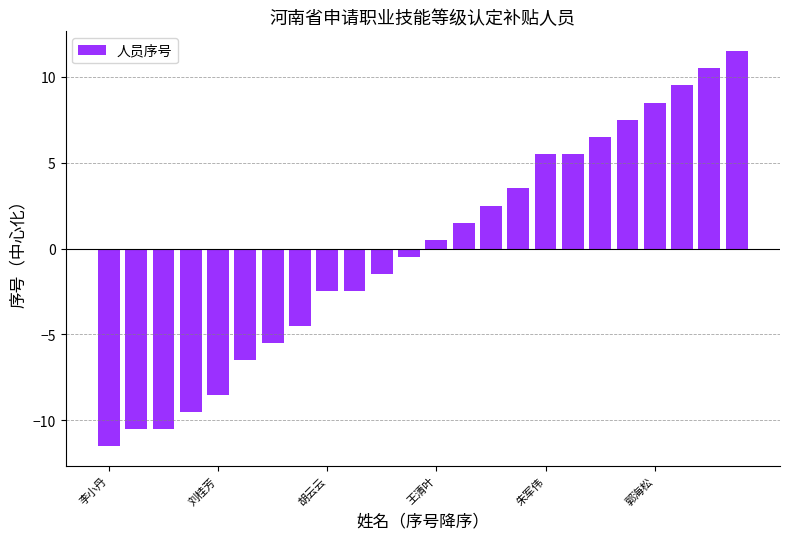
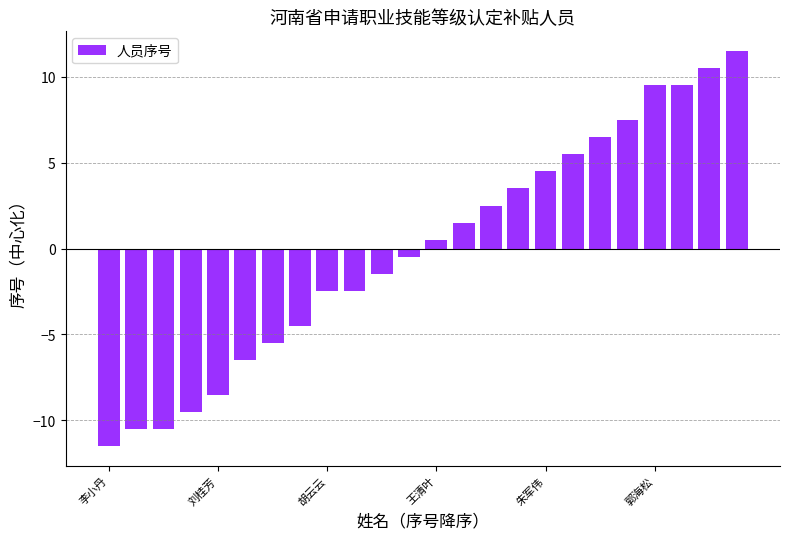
  {
    "李小丹": -11.5,
    "胡云云": -2.5,
    "王清叶": 0.5,
-   "朱军伟": 5.5,
-   "郭海松": 8.5
+   "朱军伟": 4.5,
+   "郭海松": 9.5
  }
